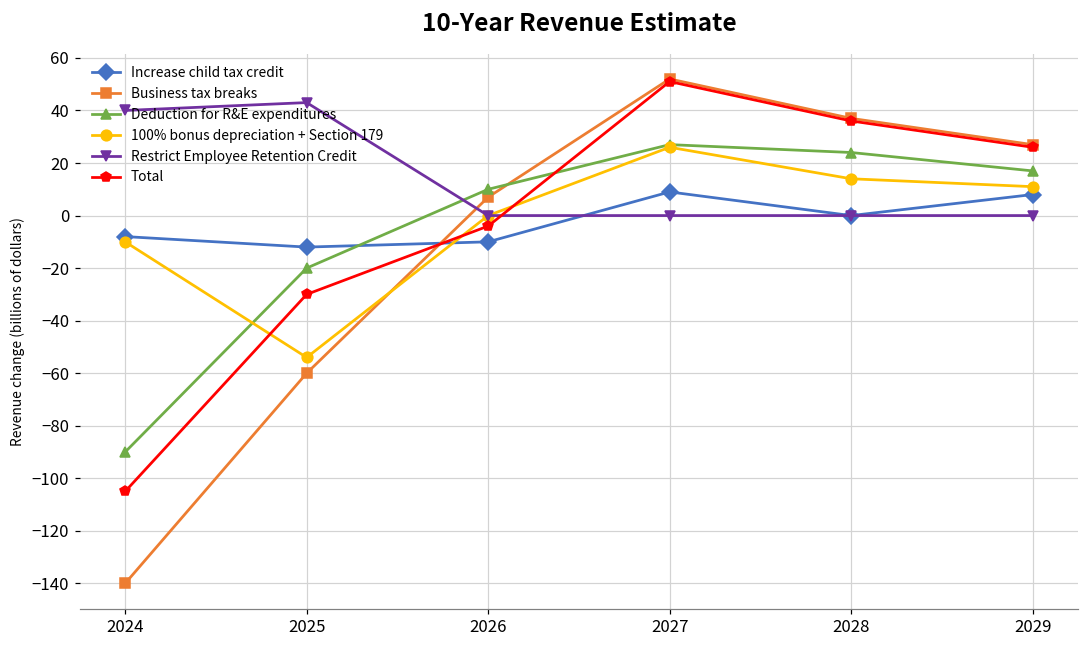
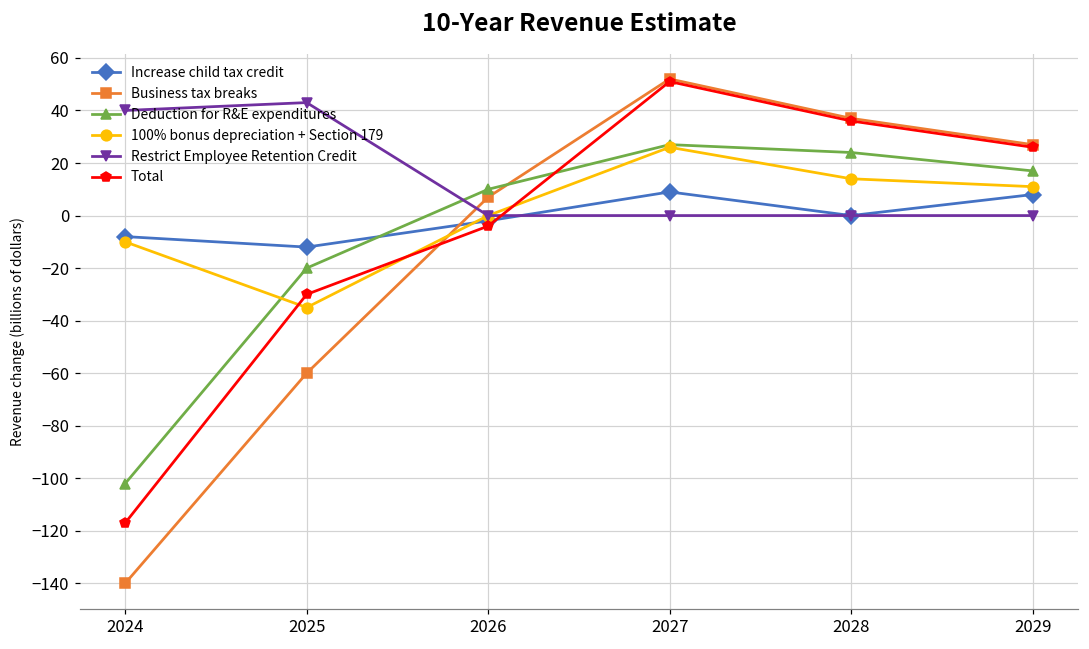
  {
    "Increase child tax credit": {
      "2024": -8,
      "2025": -12,
-     "2026": -10,
+     "2026": -2,
      "2027": 9,
      "2029": 8
    },
    "Business tax breaks": {
      "2024": -140,
      "2025": -60,
      "2026": 7
    },
    "Deduction for R&E expenditures": {
-     "2024": -90,
+     "2024": -102,
      "2025": -20,
      "2026": 10,
      "2028": 24,
      "2029": 17
    },
    "100% bonus depreciation + Section 179": {
      "2024": -10,
-     "2025": -54,
+     "2025": -35,
      "2028": 14,
      "2029": 11
    },
    "Restrict Employee Retention Credit": {
      "2024": 40,
      "2025": 43,
      "2027": 0,
      "2029": 0
    },
    "Total": {
-     "2024": -105,
+     "2024": -117,
      "2025": -30,
      "2026": -4
    }
  }
